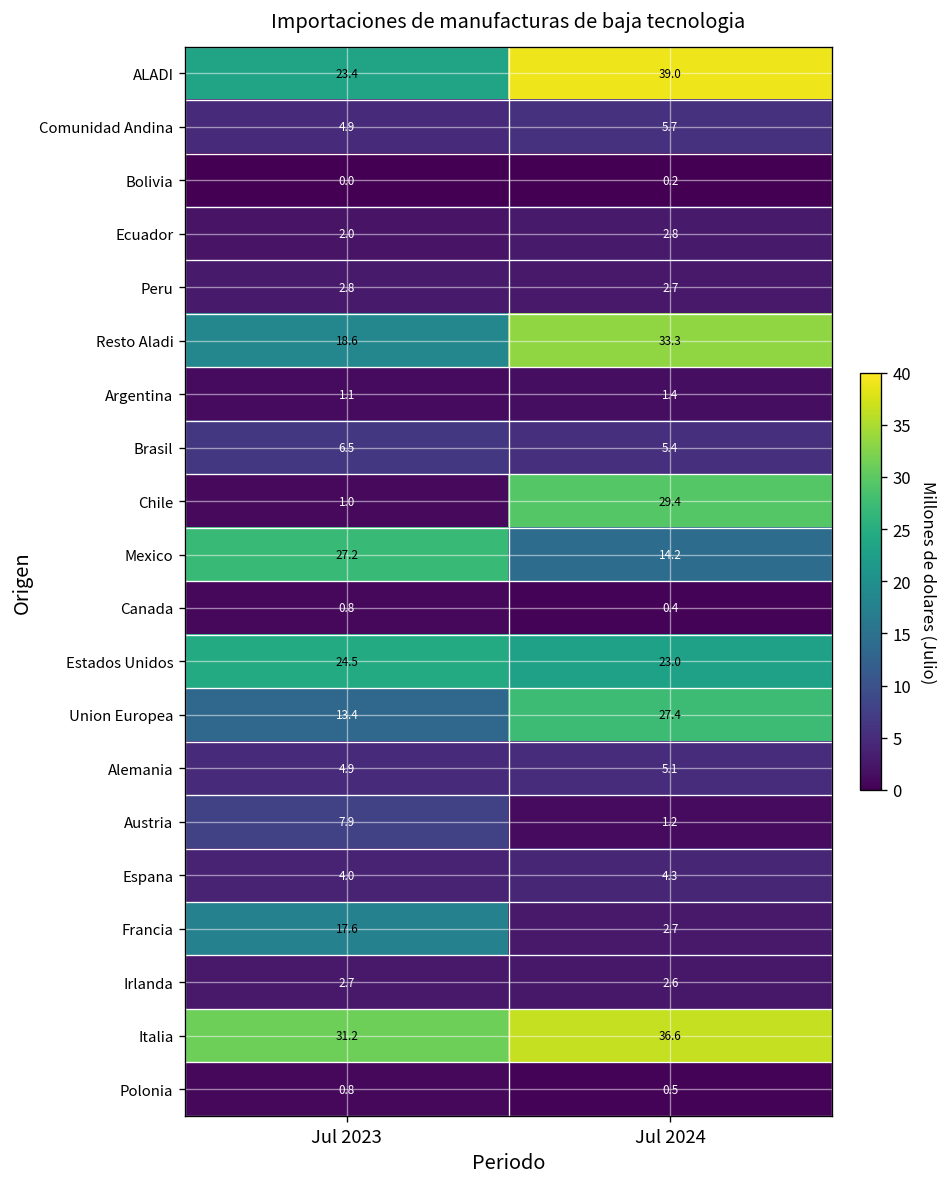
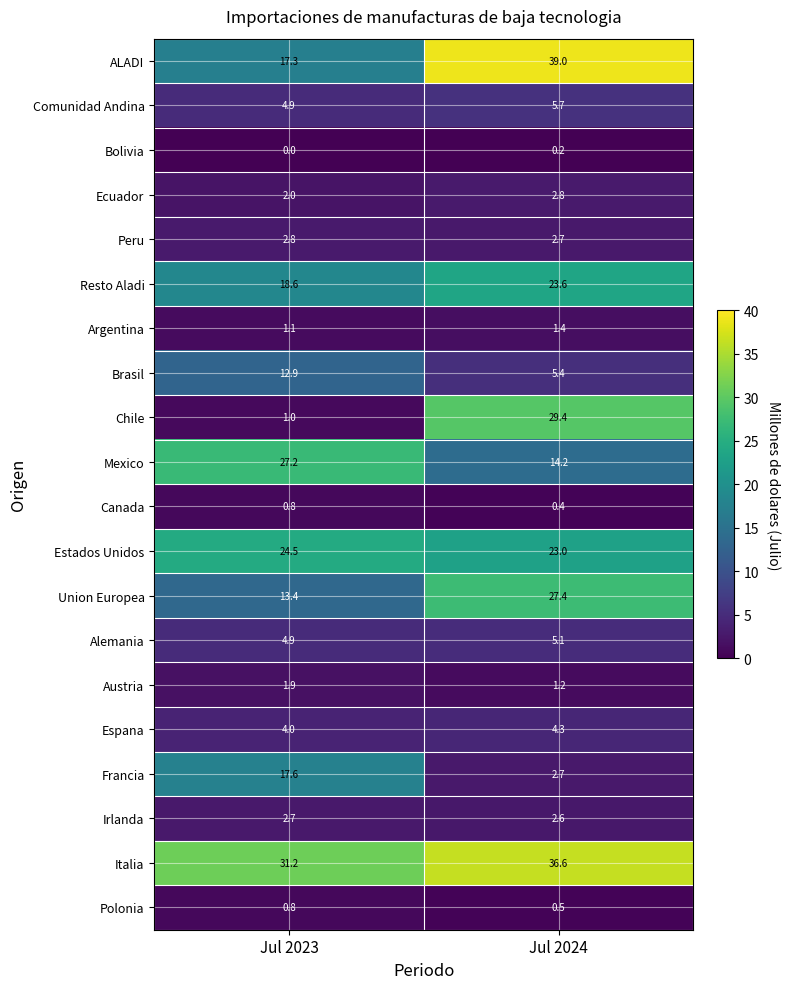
  {
    "ALADI": {
-     "Jul 2023": 23.4,
+     "Jul 2023": 17.3,
      "Jul 2024": 39.0
    },
    "Comunidad Andina": {
      "Jul 2023": 4.9,
      "Jul 2024": 5.7
    },
    "Bolivia": {
      "Jul 2023": 0.0,
      "Jul 2024": 0.2
    },
    "Ecuador": {
      "Jul 2023": 2.0,
      "Jul 2024": 2.8
    },
    "Peru": {
      "Jul 2023": 2.8,
      "Jul 2024": 2.7
    },
    "Resto Aladi": {
      "Jul 2023": 18.6,
-     "Jul 2024": 33.3
+     "Jul 2024": 23.6
    },
    "Argentina": {
      "Jul 2023": 1.1,
      "Jul 2024": 1.4
    },
    "Brasil": {
-     "Jul 2023": 6.5,
+     "Jul 2023": 12.9,
      "Jul 2024": 5.4
    },
    "Chile": {
      "Jul 2023": 1.0,
      "Jul 2024": 29.4
    },
    "Mexico": {
      "Jul 2023": 27.2,
      "Jul 2024": 14.2
    },
    "Canada": {
      "Jul 2023": 0.8,
      "Jul 2024": 0.4
    },
    "Estados Unidos": {
      "Jul 2023": 24.5,
      "Jul 2024": 23.0
    },
    "Union Europea": {
      "Jul 2023": 13.4,
      "Jul 2024": 27.4
    },
    "Alemania": {
      "Jul 2023": 4.9,
      "Jul 2024": 5.1
    },
    "Austria": {
-     "Jul 2023": 7.9,
+     "Jul 2023": 1.9,
      "Jul 2024": 1.2
    },
    "Espana": {
      "Jul 2023": 4.0,
      "Jul 2024": 4.3
    },
    "Francia": {
      "Jul 2023": 17.6,
      "Jul 2024": 2.7
    },
    "Irlanda": {
      "Jul 2023": 2.7,
      "Jul 2024": 2.6
    },
    "Italia": {
      "Jul 2023": 31.2,
      "Jul 2024": 36.6
    },
    "Polonia": {
      "Jul 2023": 0.8,
      "Jul 2024": 0.5
    }
  }
